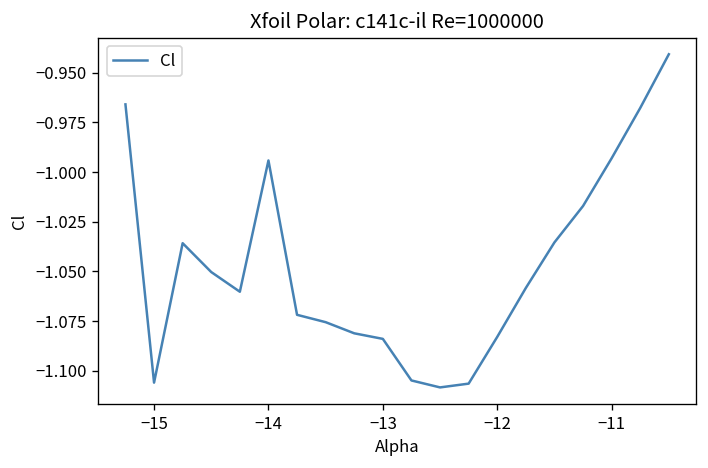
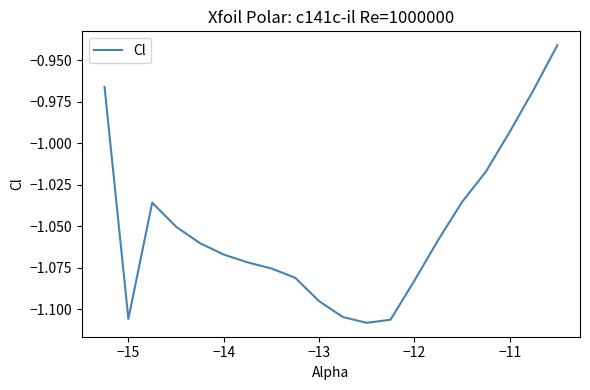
  {
    "−15": -1.106,
-   "−14": -0.994,
-   "−13": -1.084,
+   "−14": -1.067,
+   "−13": -1.095,
    "−12": -1.083,
    "−11": -0.993
  }
